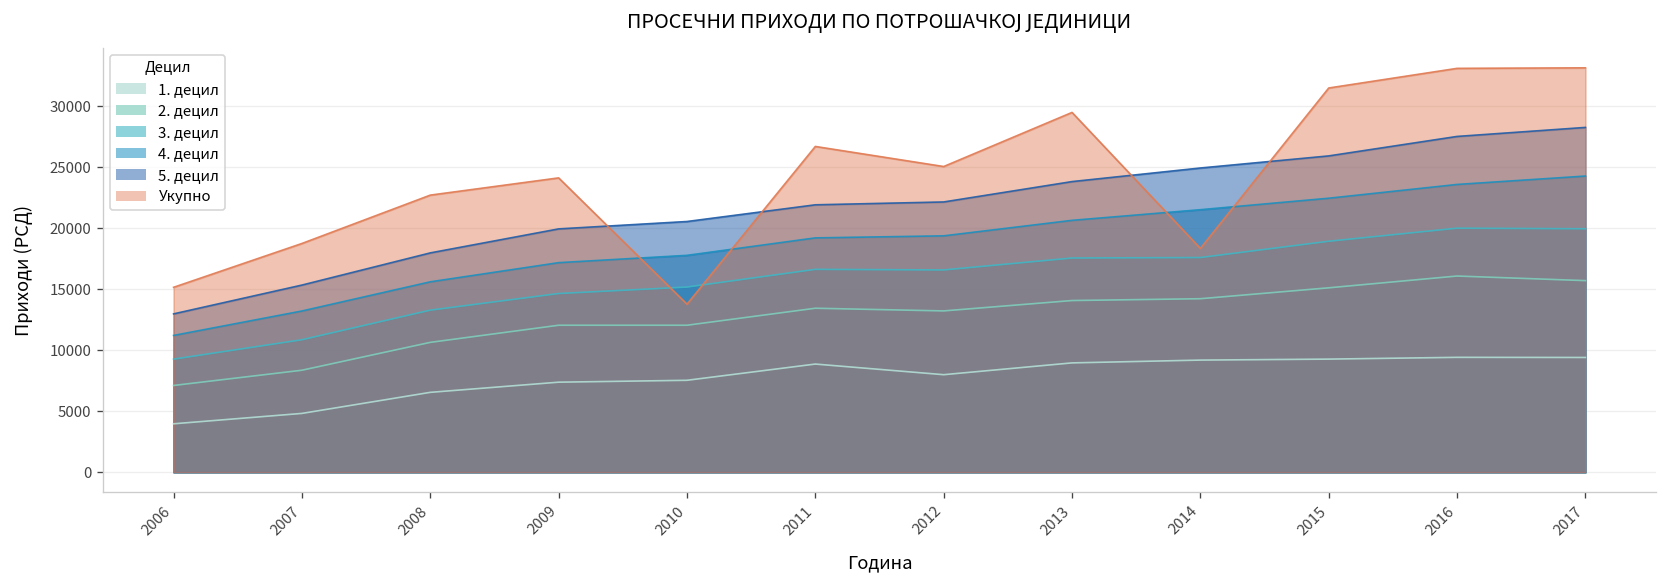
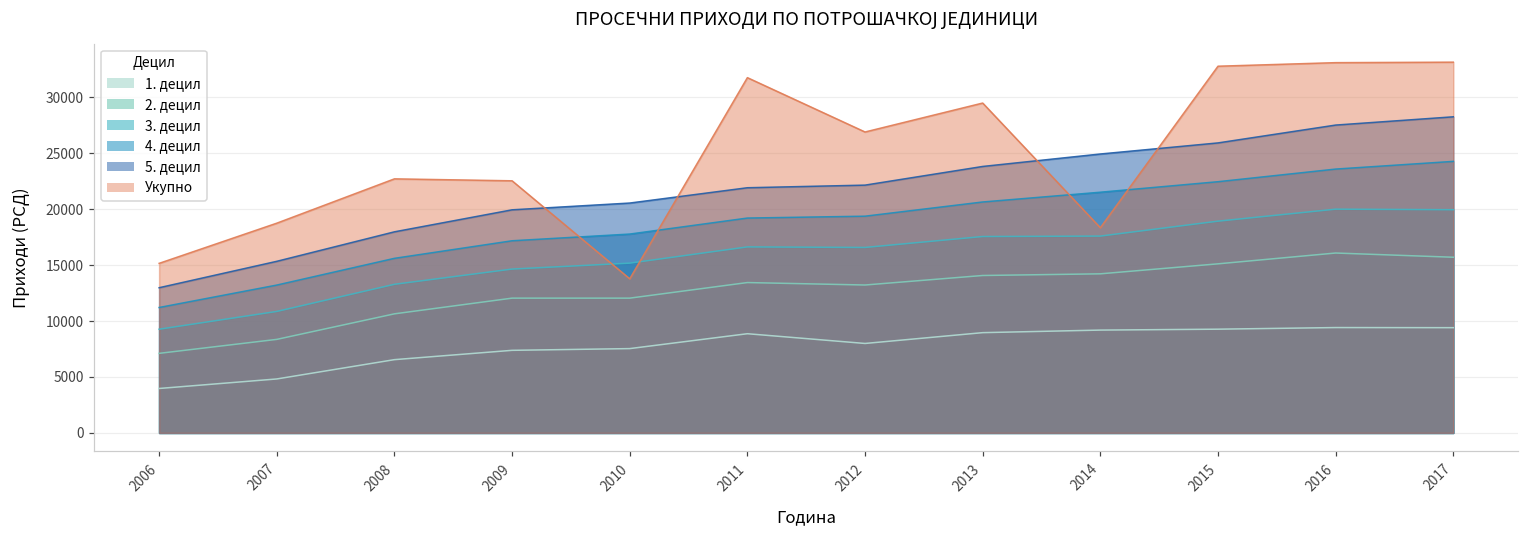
  {
    "Укупно": {
      "2006": 15200,
      "2007": 18800,
      "2008": 22700,
-     "2009": 24100,
+     "2009": 22500,
      "2010": 13800,
-     "2011": 26700,
-     "2012": 25100,
+     "2011": 31800,
+     "2012": 26900,
      "2013": 29500,
      "2014": 18400,
-     "2015": 31500,
+     "2015": 32800,
      "2016": 33100,
      "2017": 33200
    }
  }
